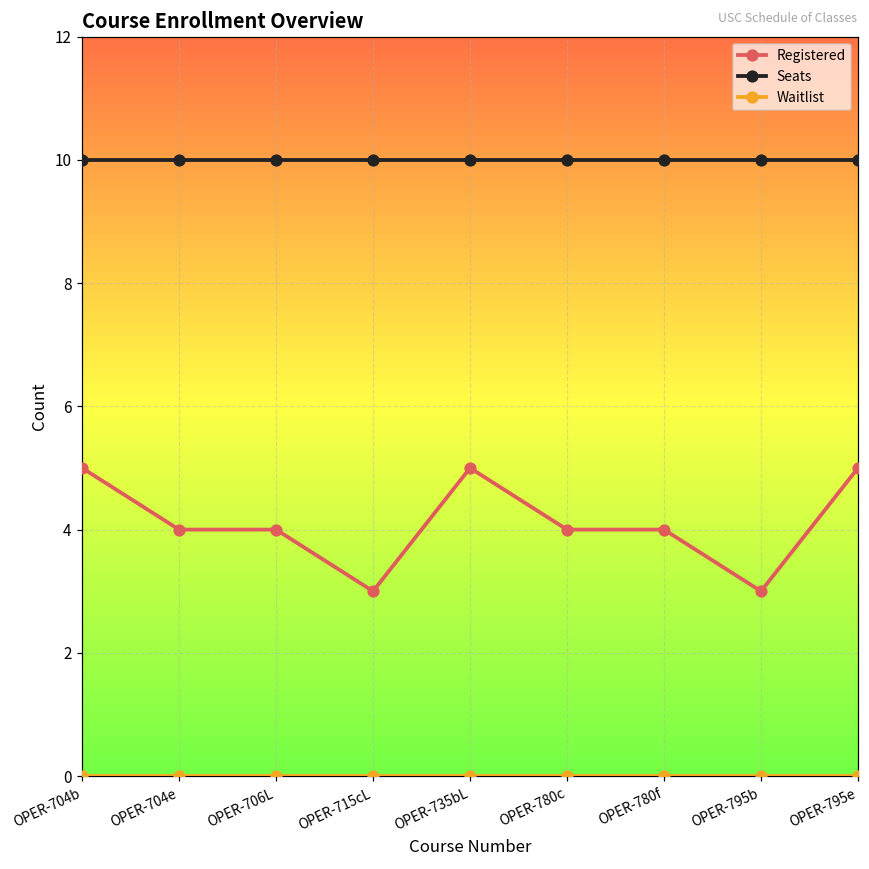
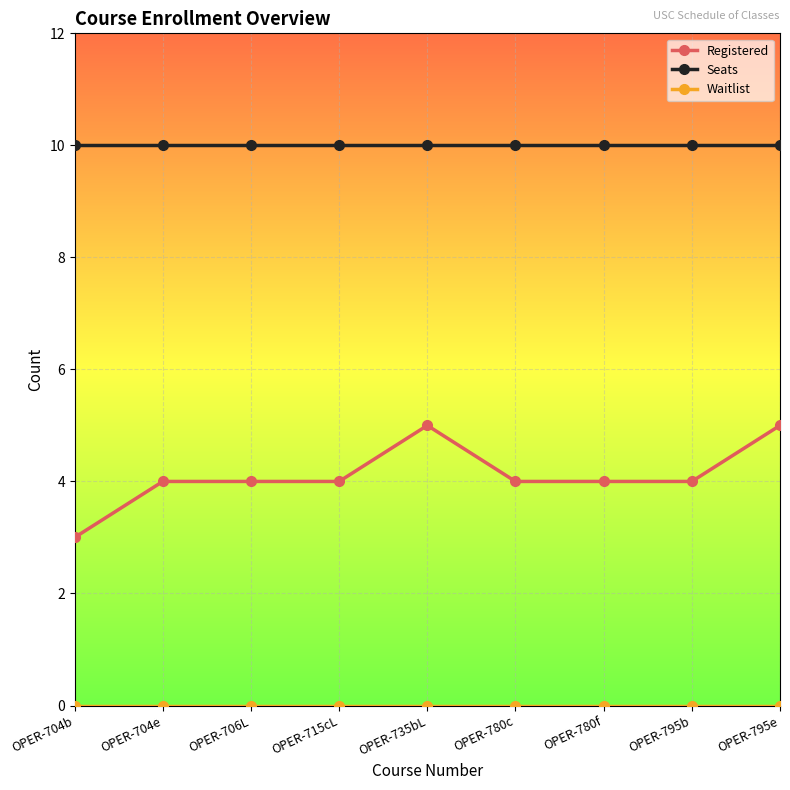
  {
    "Registered": {
-     "OPER-704b": 5,
+     "OPER-704b": 3,
      "OPER-704e": 4,
      "OPER-706L": 4,
-     "OPER-715cL": 3,
+     "OPER-715cL": 4,
      "OPER-735bL": 5,
      "OPER-780c": 4,
      "OPER-780f": 4,
-     "OPER-795b": 3,
+     "OPER-795b": 4,
      "OPER-795e": 5
    },
    "Seats": {
      "OPER-704b": 10,
      "OPER-704e": 10,
      "OPER-706L": 10,
      "OPER-715cL": 10,
      "OPER-735bL": 10,
      "OPER-780c": 10,
      "OPER-780f": 10,
      "OPER-795b": 10,
      "OPER-795e": 10
    },
    "Waitlist": {
      "OPER-704b": 0,
      "OPER-704e": 0,
      "OPER-706L": 0,
      "OPER-715cL": 0,
      "OPER-735bL": 0,
      "OPER-780c": 0,
      "OPER-780f": 0,
      "OPER-795b": 0,
      "OPER-795e": 0
    }
  }
